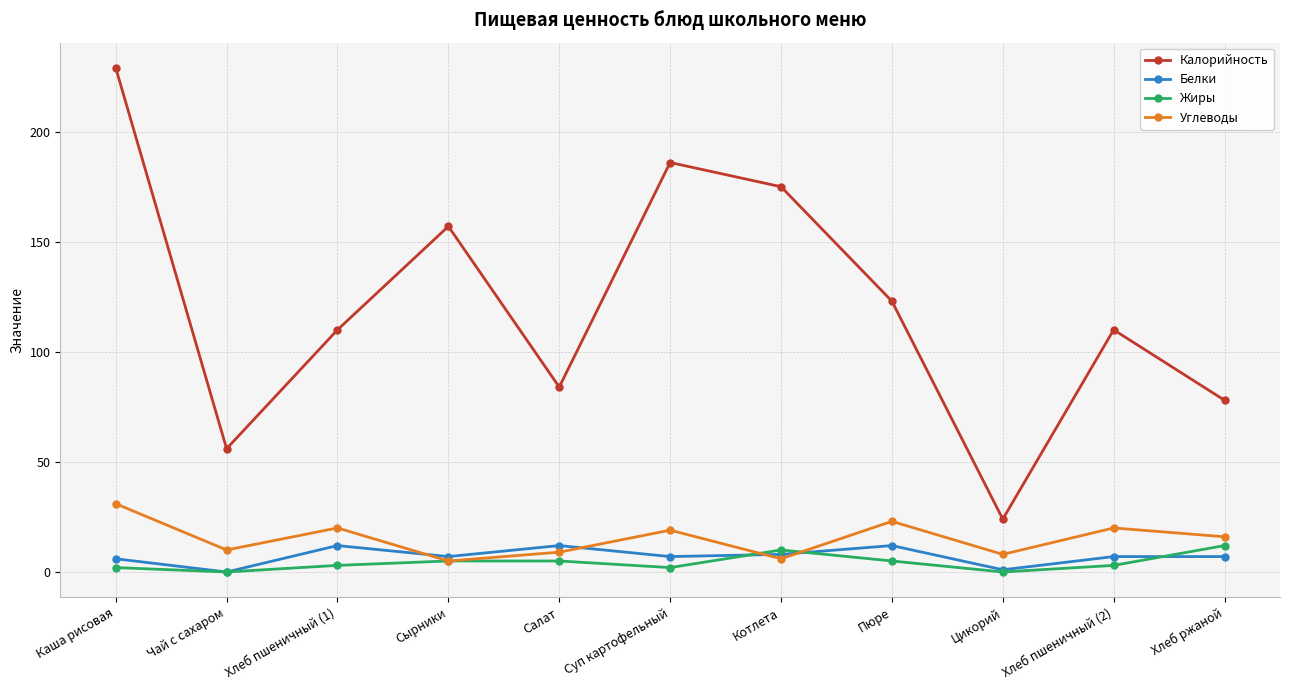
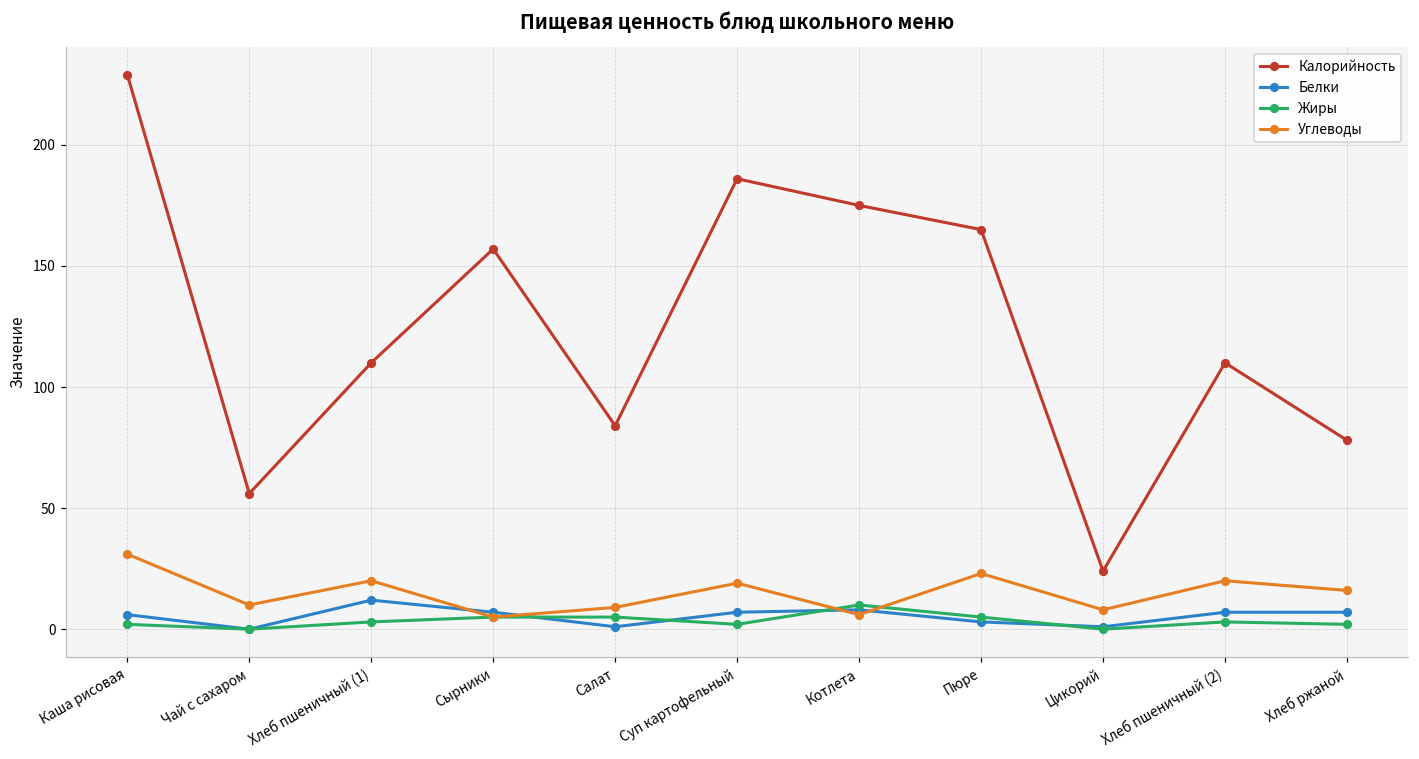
  {
    "Калорийность": {
      "Каша рисовая": 229,
      "Чай с сахаром": 56,
      "Хлеб пшеничный (1)": 110,
      "Сырники": 157,
      "Салат": 84,
      "Суп картофельный": 186,
      "Котлета": 175,
-     "Пюре": 123,
+     "Пюре": 165,
      "Цикорий": 24,
      "Хлеб пшеничный (2)": 110,
      "Хлеб ржаной": 78
    },
    "Белки": {
      "Каша рисовая": 6,
      "Хлеб пшеничный (1)": 12,
      "Сырники": 7,
-     "Салат": 12,
+     "Салат": 1,
      "Суп картофельный": 7,
      "Котлета": 8,
-     "Пюре": 12,
+     "Пюре": 3,
      "Хлеб пшеничный (2)": 7,
      "Хлеб ржаной": 7
    },
    "Жиры": {
      "Каша рисовая": 2,
      "Хлеб пшеничный (1)": 3,
      "Салат": 5,
      "Суп картофельный": 2,
      "Котлета": 10,
      "Пюре": 5,
      "Хлеб пшеничный (2)": 3,
-     "Хлеб ржаной": 12
+     "Хлеб ржаной": 2
    },
    "Углеводы": {
      "Каша рисовая": 31,
      "Чай с сахаром": 10,
      "Хлеб пшеничный (1)": 20,
      "Салат": 9,
      "Суп картофельный": 19,
      "Котлета": 6,
      "Пюре": 23,
      "Цикорий": 8,
      "Хлеб пшеничный (2)": 20,
      "Хлеб ржаной": 16
    }
  }
